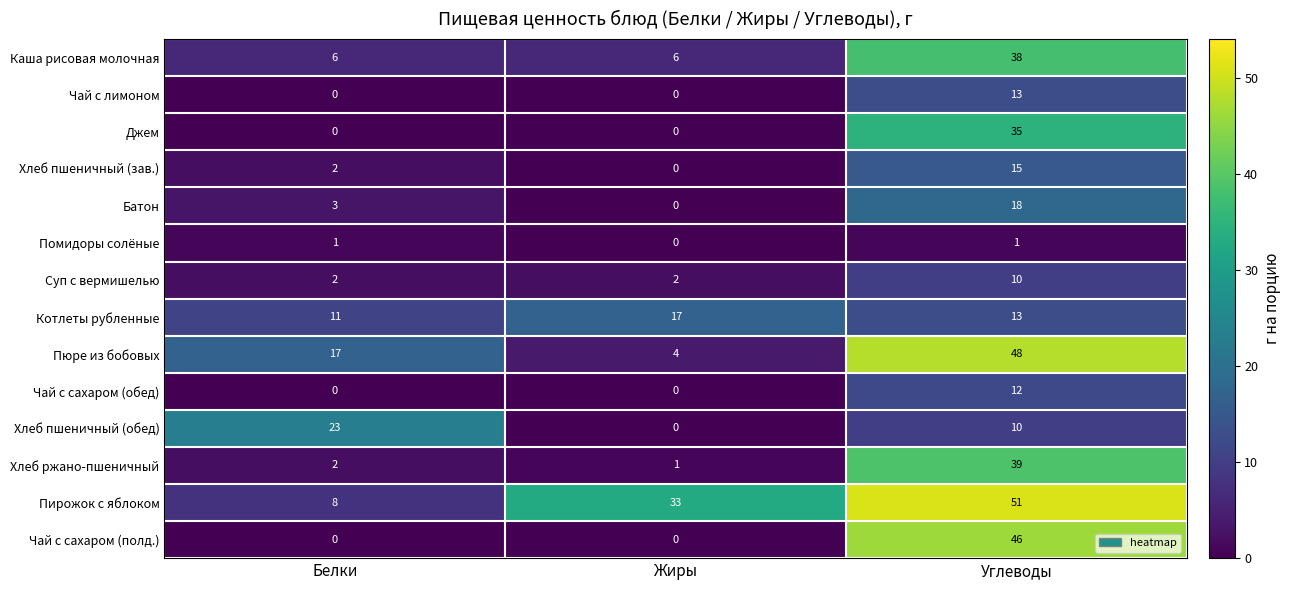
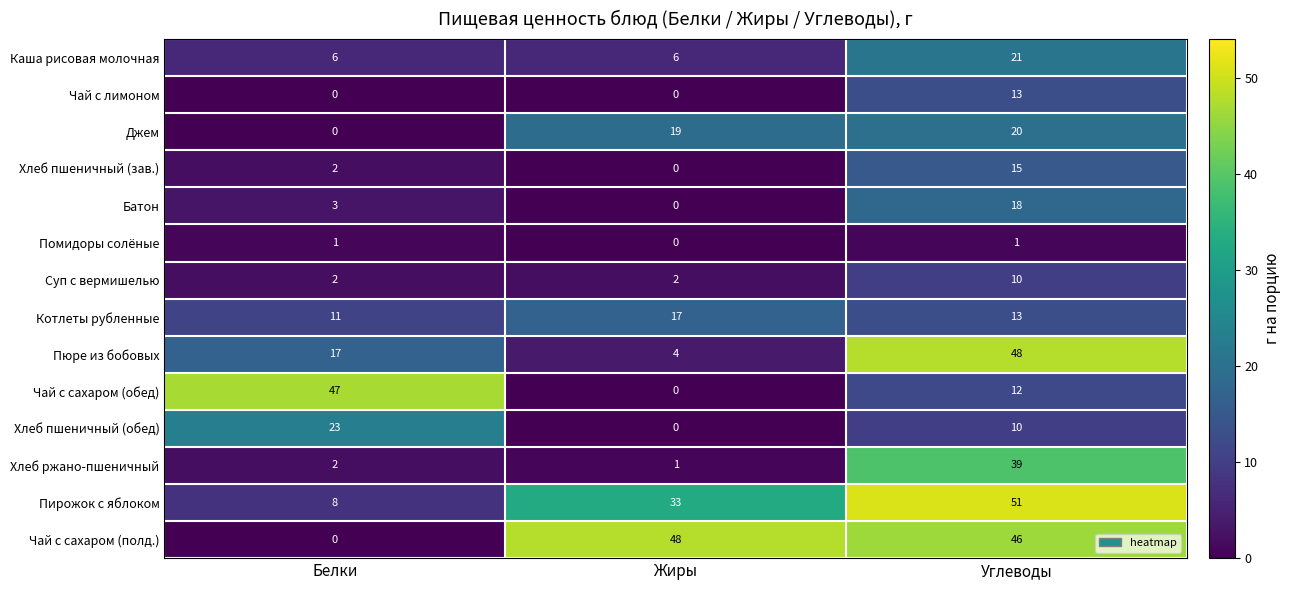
  {
    "Каша рисовая молочная": {
      "Белки": 6,
      "Жиры": 6,
-     "Углеводы": 38
+     "Углеводы": 21
    },
    "Чай с лимоном": {
      "Белки": 0,
      "Жиры": 0,
      "Углеводы": 13
    },
    "Джем": {
      "Белки": 0,
-     "Жиры": 0,
-     "Углеводы": 35
+     "Жиры": 19,
+     "Углеводы": 20
    },
    "Хлеб пшеничный (зав.)": {
      "Белки": 2,
      "Жиры": 0,
      "Углеводы": 15
    },
    "Батон": {
      "Белки": 3,
      "Жиры": 0,
      "Углеводы": 18
    },
    "Помидоры солёные": {
      "Белки": 1,
      "Жиры": 0,
      "Углеводы": 1
    },
    "Суп с вермишелью": {
      "Белки": 2,
      "Жиры": 2,
      "Углеводы": 10
    },
    "Котлеты рубленные": {
      "Белки": 11,
      "Жиры": 17,
      "Углеводы": 13
    },
    "Пюре из бобовых": {
      "Белки": 17,
      "Жиры": 4,
      "Углеводы": 48
    },
    "Чай с сахаром (обед)": {
-     "Белки": 0,
+     "Белки": 47,
      "Жиры": 0,
      "Углеводы": 12
    },
    "Хлеб пшеничный (обед)": {
      "Белки": 23,
      "Жиры": 0,
      "Углеводы": 10
    },
    "Хлеб ржано-пшеничный": {
      "Белки": 2,
      "Жиры": 1,
      "Углеводы": 39
    },
    "Пирожок с яблоком": {
      "Белки": 8,
      "Жиры": 33,
      "Углеводы": 51
    },
    "Чай с сахаром (полд.)": {
      "Белки": 0,
-     "Жиры": 0,
+     "Жиры": 48,
      "Углеводы": 46
    }
  }
